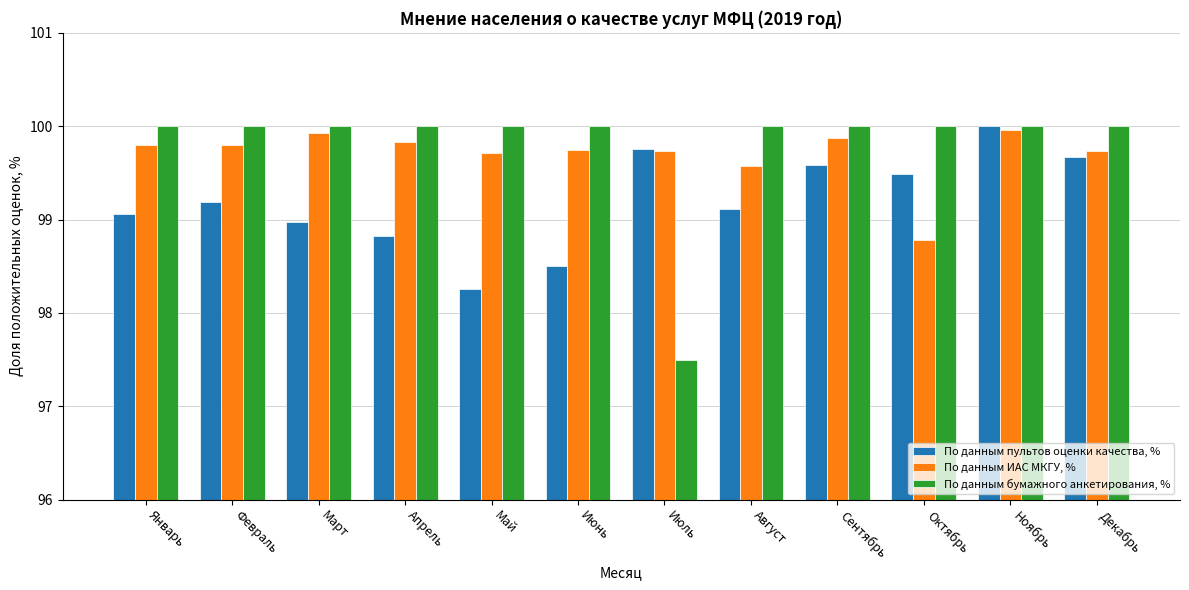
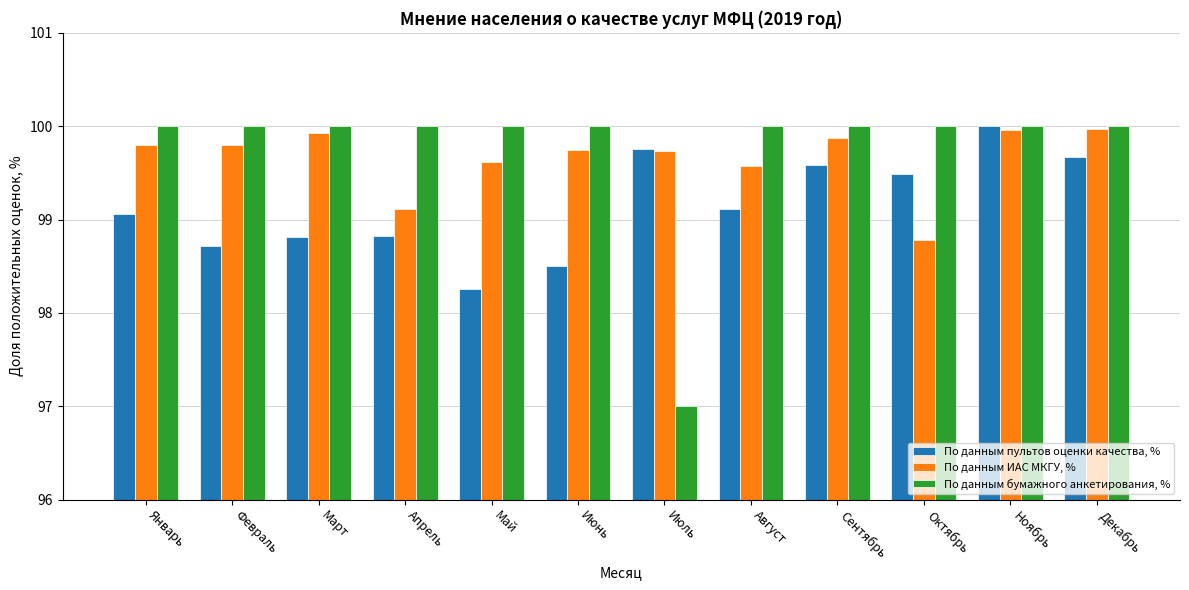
  {
    "По данным пультов оценки качества, %": {
      "Январь": 99.1,
-     "Февраль": 99.2,
-     "Март": 99.0,
+     "Февраль": 98.7,
+     "Март": 98.8,
      "Апрель": 98.8,
      "Май": 98.3,
      "Июнь": 98.5,
      "Июль": 99.8,
      "Август": 99.1,
      "Сентябрь": 99.6,
      "Октябрь": 99.5,
      "Ноябрь": 100.0,
      "Декабрь": 99.7
    },
    "По данным ИАС МКГУ, %": {
      "Январь": 99.8,
      "Февраль": 99.8,
      "Март": 99.9,
-     "Апрель": 99.8,
-     "Май": 99.7,
+     "Апрель": 99.1,
+     "Май": 99.6,
      "Июнь": 99.7,
      "Июль": 99.7,
      "Август": 99.6,
      "Сентябрь": 99.9,
      "Октябрь": 98.8,
      "Ноябрь": 100.0,
-     "Декабрь": 99.7
+     "Декабрь": 100.0
    },
    "По данным бумажного анкетирования, %": {
      "Январь": 100.0,
      "Февраль": 100.0,
      "Март": 100.0,
      "Апрель": 100.0,
      "Май": 100.0,
      "Июнь": 100.0,
-     "Июль": 97.5,
+     "Июль": 97.0,
      "Август": 100.0,
      "Сентябрь": 100.0,
      "Октябрь": 100.0,
      "Ноябрь": 100.0,
      "Декабрь": 100.0
    }
  }
